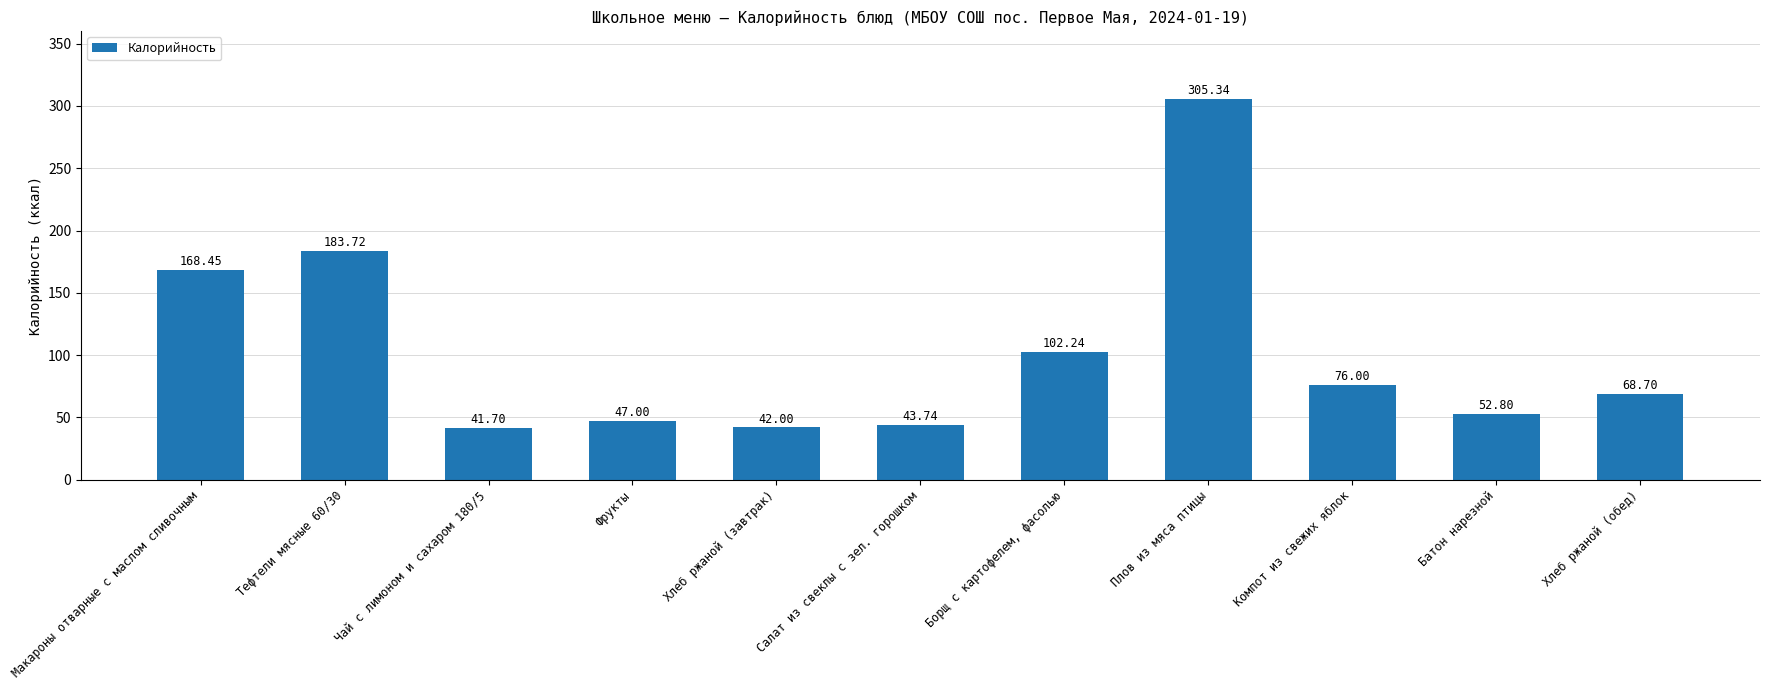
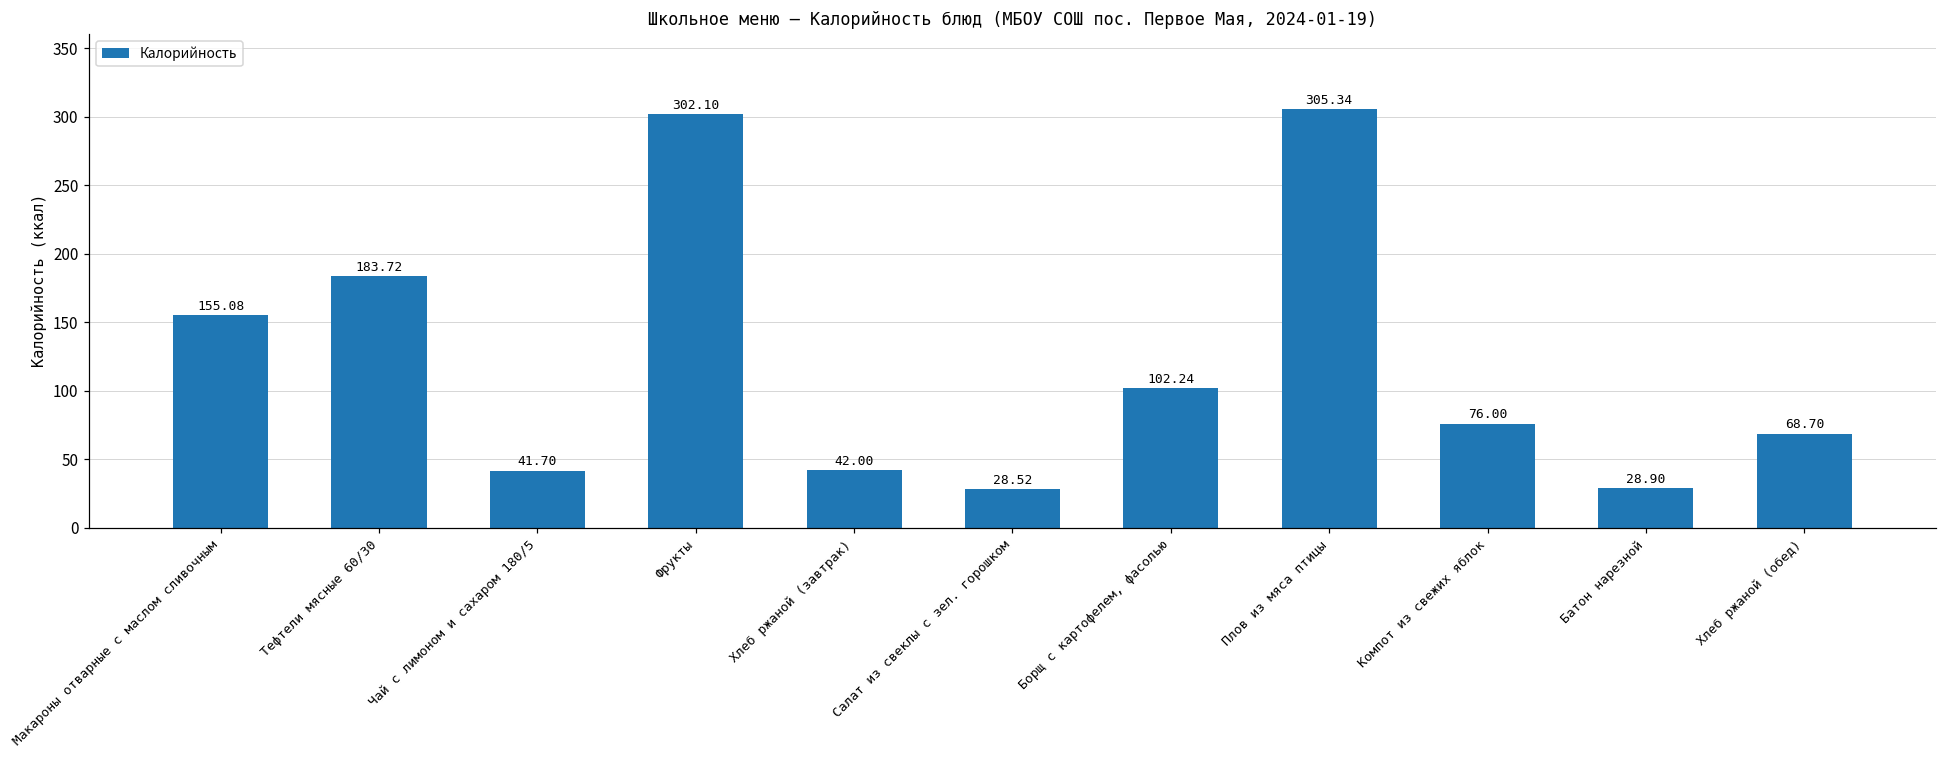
  {
-   "Макароны отварные с маслом сливочным": 168.45,
+   "Макароны отварные с маслом сливочным": 155.08,
    "Тефтели мясные 60/30": 183.72,
    "Чай с лимоном и сахаром 180/5": 41.70,
-   "Фрукты": 47.00,
+   "Фрукты": 302.10,
    "Хлеб ржаной (завтрак)": 42.00,
-   "Салат из свеклы с зел. горошком": 43.74,
+   "Салат из свеклы с зел. горошком": 28.52,
    "Борщ с картофелем, фасолью": 102.24,
    "Плов из мяса птицы": 305.34,
    "Компот из свежих яблок": 76.00,
-   "Батон нарезной": 52.80,
+   "Батон нарезной": 28.90,
    "Хлеб ржаной (обед)": 68.70
  }
